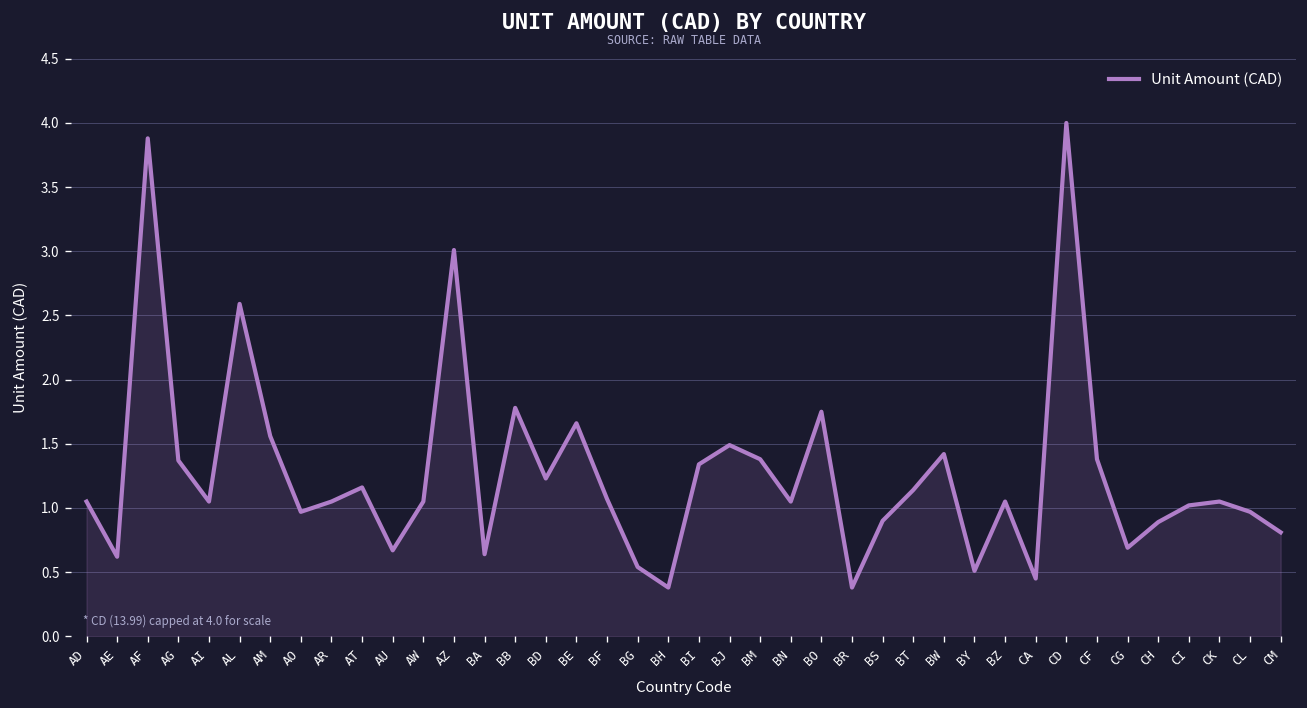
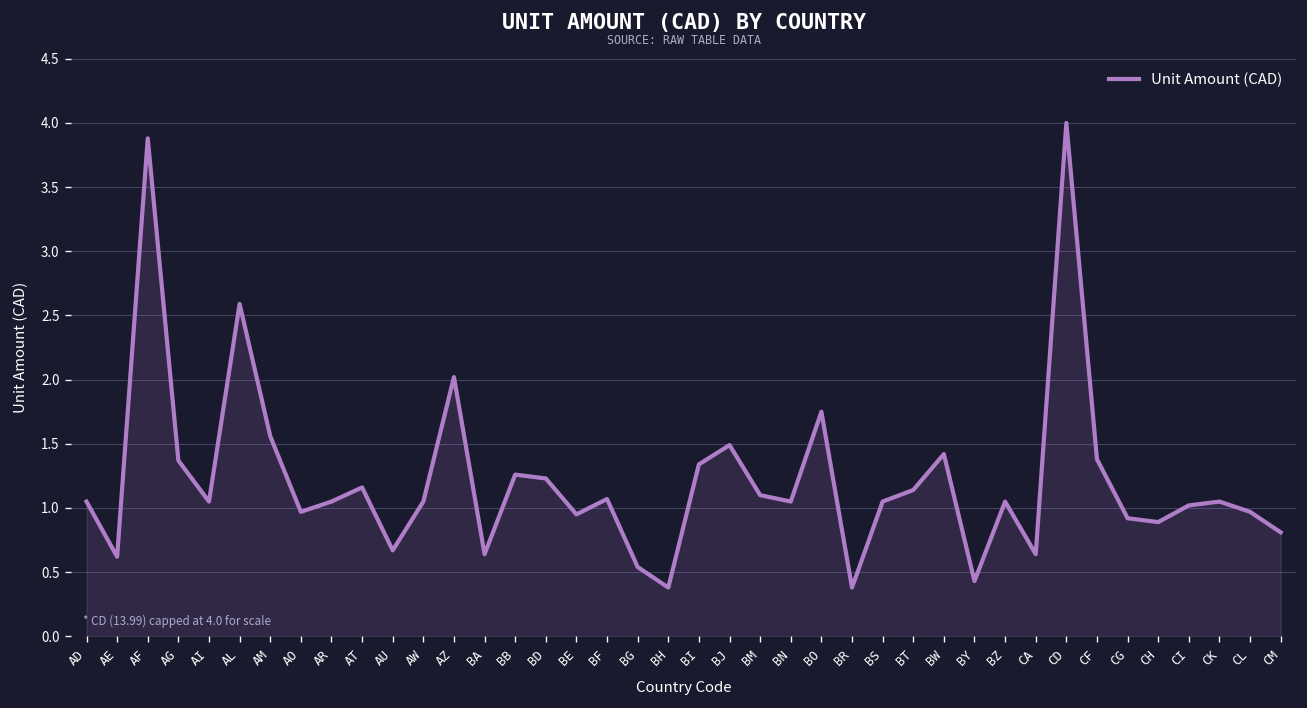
  {
    "AD": 1.05,
    "AE": 0.62,
    "AF": 3.88,
    "AG": 1.37,
    "AI": 1.05,
    "AL": 2.59,
    "AM": 1.56,
    "AO": 0.97,
    "AR": 1.05,
    "AT": 1.16,
    "AU": 0.67,
    "AW": 1.05,
-   "AZ": 3.01,
+   "AZ": 2.02,
    "BA": 0.64,
-   "BB": 1.78,
+   "BB": 1.26,
    "BD": 1.23,
-   "BE": 1.66,
+   "BE": 0.95,
    "BF": 1.07,
    "BG": 0.54,
    "BH": 0.38,
    "BI": 1.34,
    "BJ": 1.49,
-   "BM": 1.38,
+   "BM": 1.10,
    "BN": 1.05,
    "BO": 1.75,
    "BR": 0.38,
-   "BS": 0.90,
+   "BS": 1.05,
    "BT": 1.14,
    "BW": 1.42,
-   "BY": 0.51,
+   "BY": 0.43,
    "BZ": 1.05,
-   "CA": 0.45,
+   "CA": 0.64,
    "CD": 4.00,
    "CF": 1.38,
-   "CG": 0.69,
+   "CG": 0.92,
    "CH": 0.89,
    "CI": 1.02,
    "CK": 1.05,
    "CL": 0.97,
    "CM": 0.81
  }
